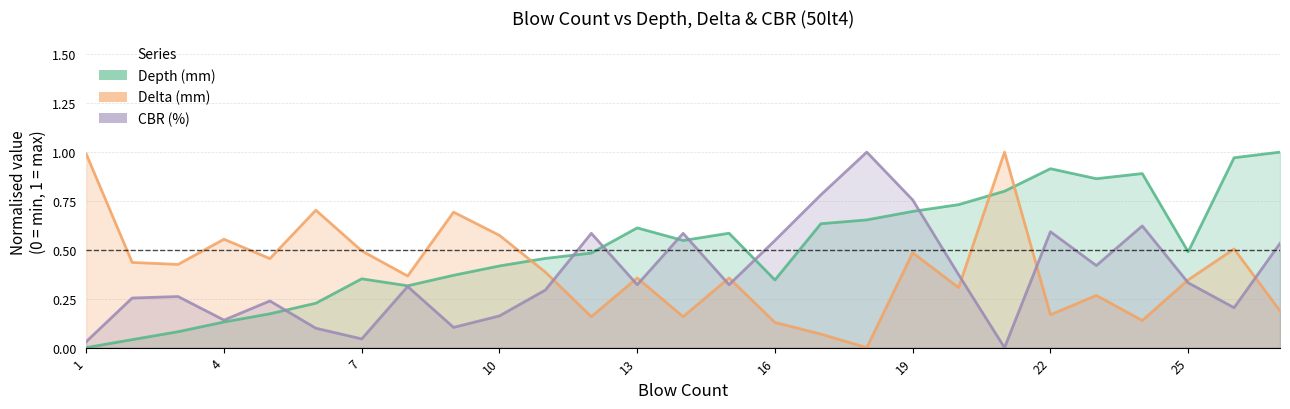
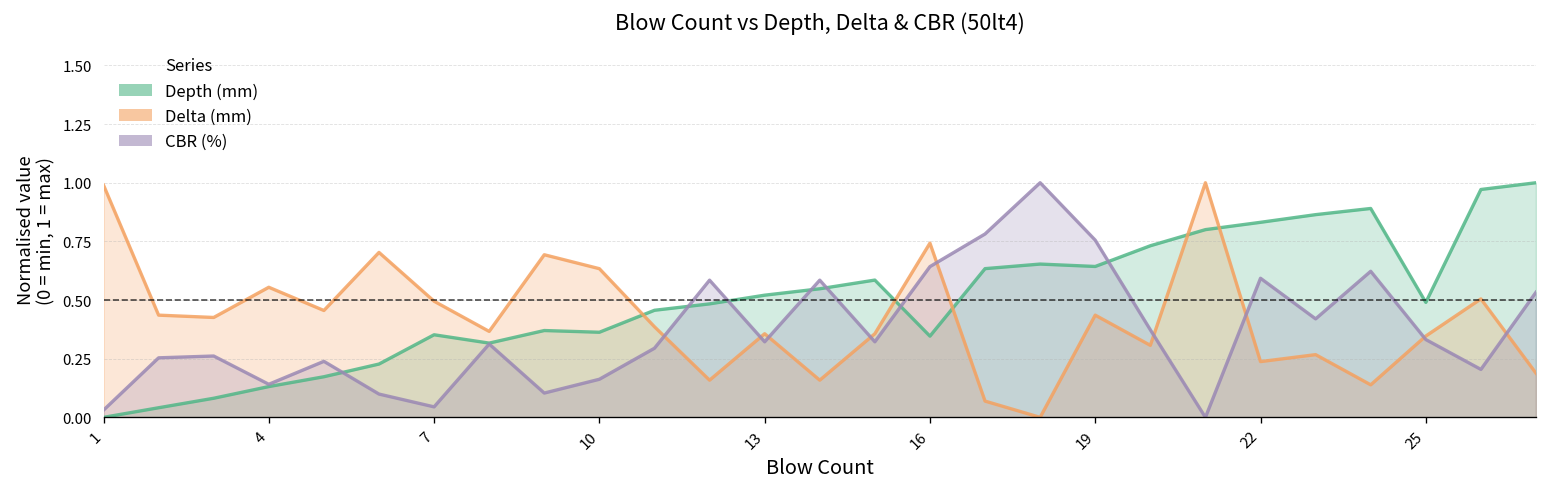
  {
    "Depth (mm)": {
      "1": 0.00,
      "7": 0.35,
-     "10": 0.42,
-     "13": 0.61,
+     "10": 0.36,
+     "13": 0.52,
      "16": 0.35,
-     "19": 0.70,
-     "22": 0.92,
+     "19": 0.64,
+     "22": 0.83,
      "25": 0.49
    },
    "Delta (mm)": {
      "1": 0.99,
      "4": 0.55,
      "7": 0.50,
-     "10": 0.57,
+     "10": 0.63,
      "13": 0.36,
-     "16": 0.13,
-     "19": 0.49,
-     "22": 0.17,
+     "16": 0.74,
+     "19": 0.44,
+     "22": 0.24,
      "25": 0.35
    },
    "CBR (%)": {
      "1": 0.03,
      "7": 0.04,
      "10": 0.16,
      "13": 0.32,
-     "16": 0.55,
+     "16": 0.64,
      "19": 0.76,
      "22": 0.59,
      "25": 0.33
    }
  }
